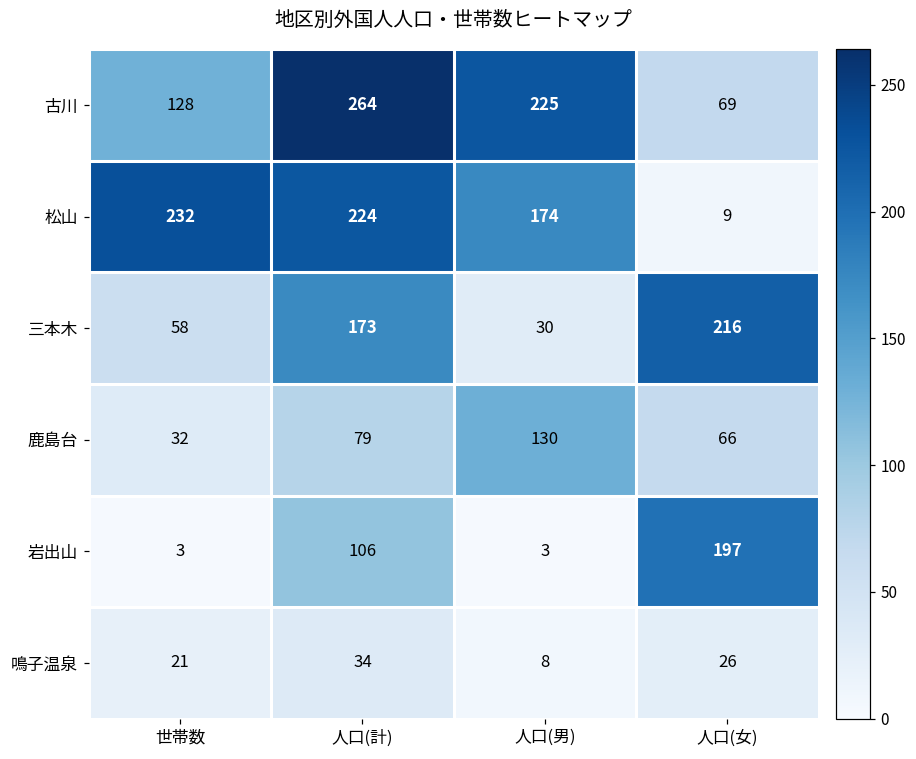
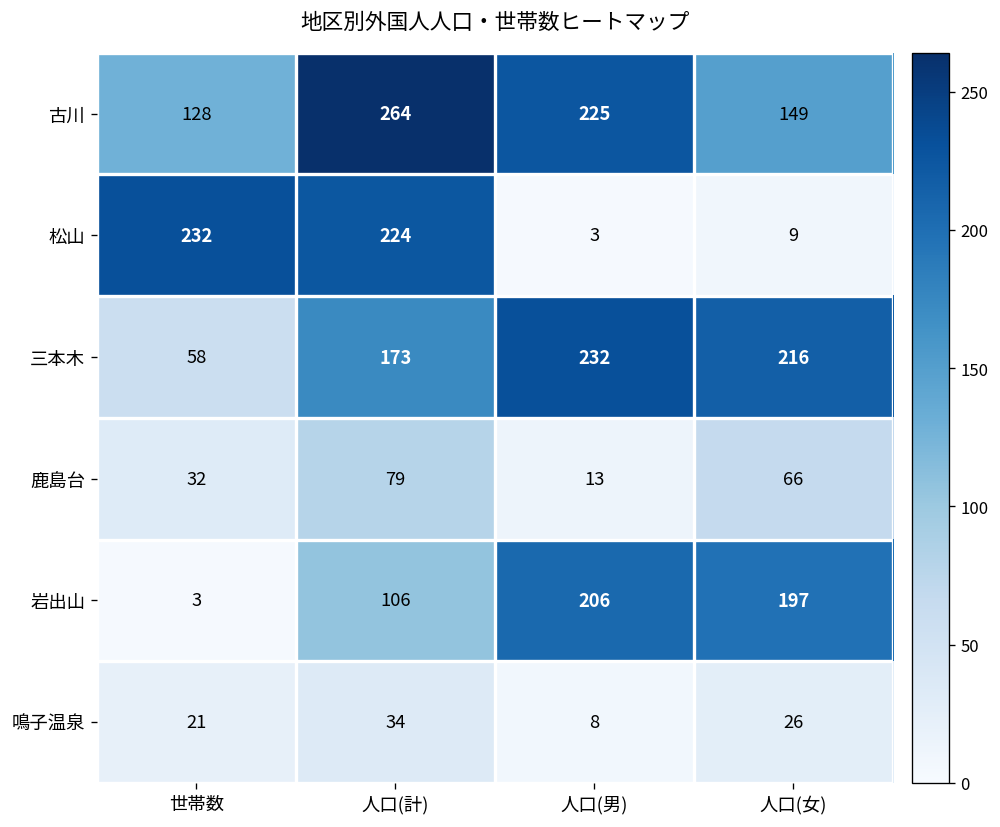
  {
    "古川": {
      "世帯数": 128,
      "人口(計)": 264,
      "人口(男)": 225,
-     "人口(女)": 69
+     "人口(女)": 149
    },
    "松山": {
      "世帯数": 232,
      "人口(計)": 224,
-     "人口(男)": 174,
+     "人口(男)": 3,
      "人口(女)": 9
    },
    "三本木": {
      "世帯数": 58,
      "人口(計)": 173,
-     "人口(男)": 30,
+     "人口(男)": 232,
      "人口(女)": 216
    },
    "鹿島台": {
      "世帯数": 32,
      "人口(計)": 79,
-     "人口(男)": 130,
+     "人口(男)": 13,
      "人口(女)": 66
    },
    "岩出山": {
      "世帯数": 3,
      "人口(計)": 106,
-     "人口(男)": 3,
+     "人口(男)": 206,
      "人口(女)": 197
    },
    "鳴子温泉": {
      "世帯数": 21,
      "人口(計)": 34,
      "人口(男)": 8,
      "人口(女)": 26
    }
  }
